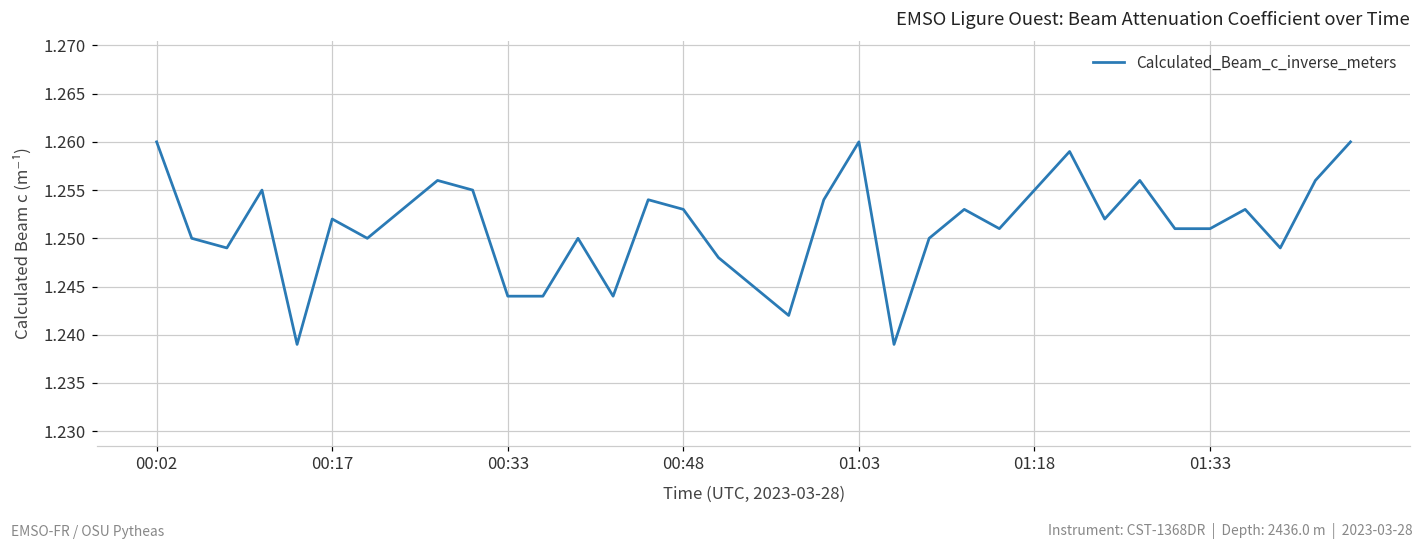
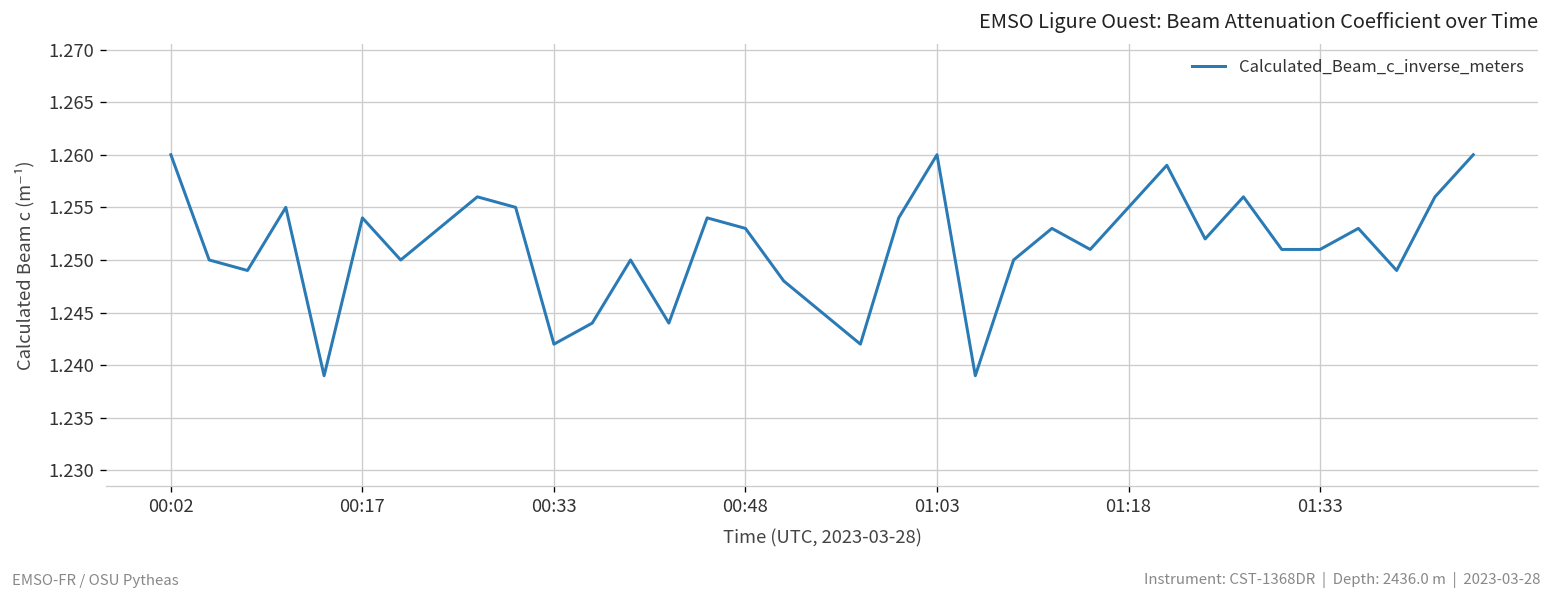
  {
    "00:02": 1.260,
-   "00:17": 1.252,
-   "00:33": 1.244,
+   "00:17": 1.254,
+   "00:33": 1.242,
    "00:48": 1.253,
    "01:03": 1.260,
    "01:18": 1.255,
    "01:33": 1.251
  }
